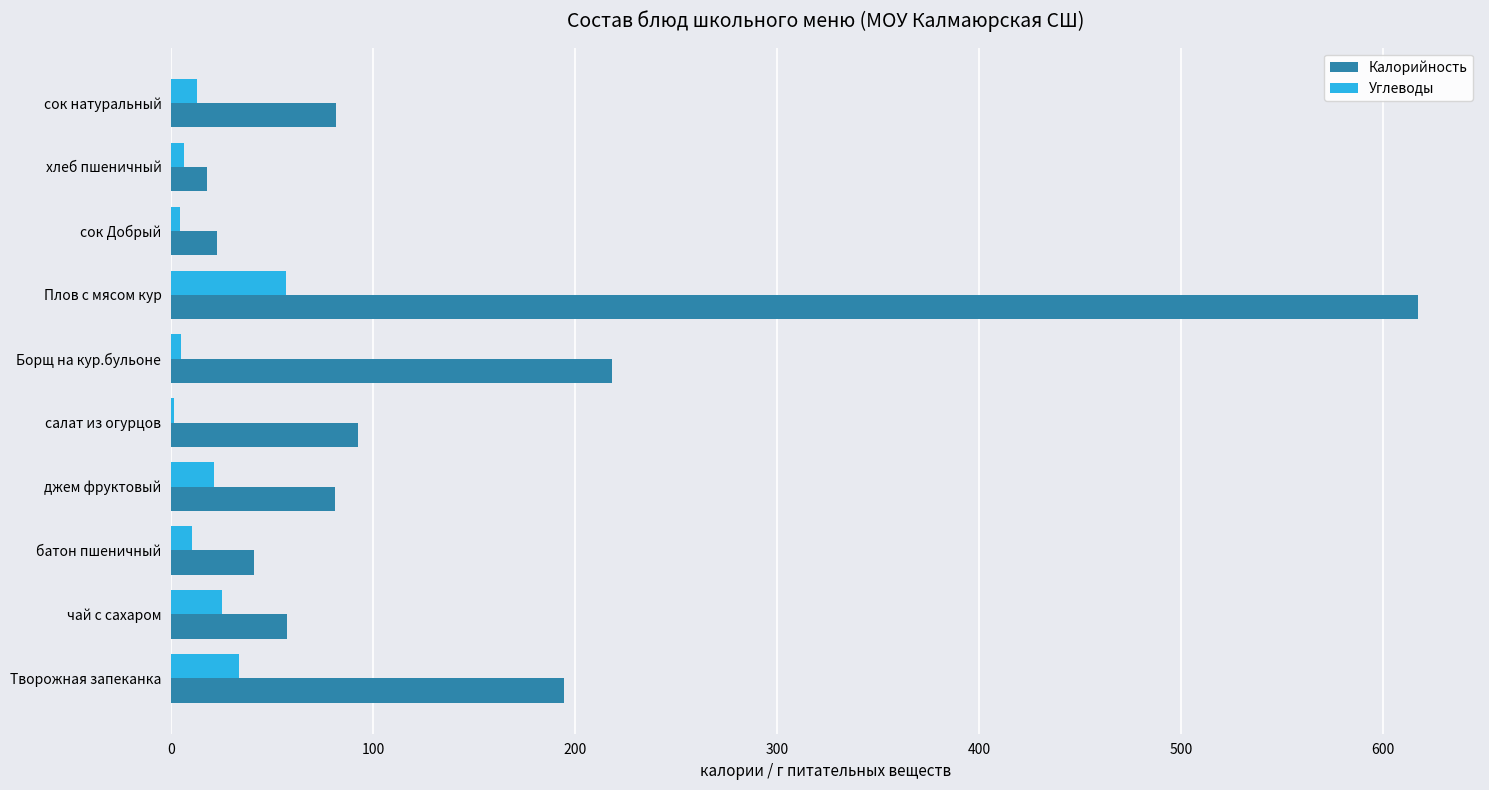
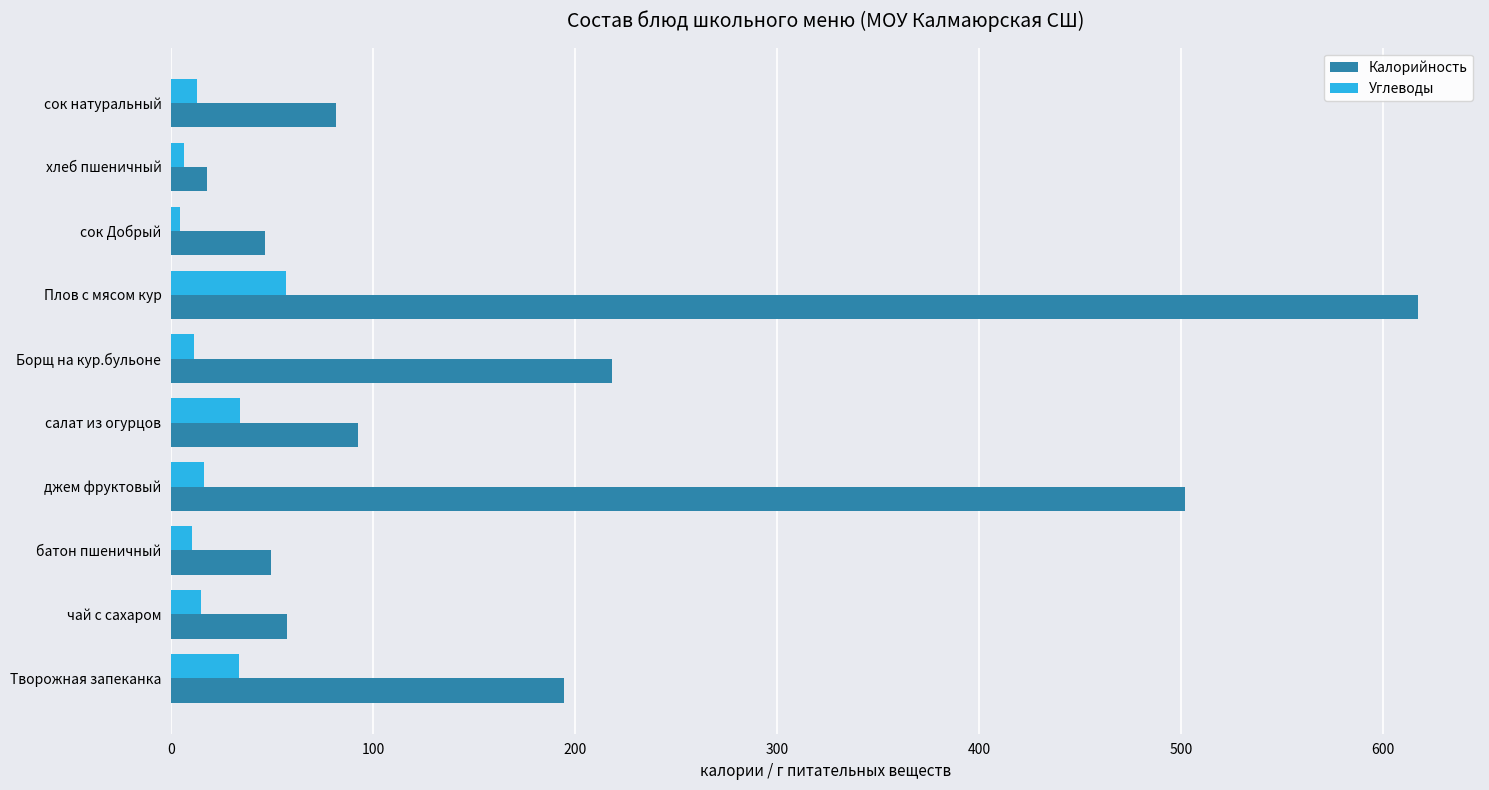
  {
    "Калорийность": {
      "сок натуральный": 82,
      "хлеб пшеничный": 18,
-     "сок Добрый": 23,
+     "сок Добрый": 47,
      "Плов с мясом кур": 617,
      "Борщ на кур.бульоне": 218,
      "салат из огурцов": 93,
-     "джем фруктовый": 81,
-     "батон пшеничный": 41,
+     "джем фруктовый": 502,
+     "батон пшеничный": 50,
      "чай с сахаром": 58,
      "Творожная запеканка": 194
    },
    "Углеводы": {
      "сок натуральный": 13,
      "хлеб пшеничный": 7,
      "сок Добрый": 4,
      "Плов с мясом кур": 57,
-     "Борщ на кур.бульоне": 5,
-     "салат из огурцов": 2,
-     "джем фруктовый": 21,
+     "Борщ на кур.бульоне": 12,
+     "салат из огурцов": 34,
+     "джем фруктовый": 16,
      "батон пшеничный": 10,
-     "чай с сахаром": 25,
+     "чай с сахаром": 15,
      "Творожная запеканка": 33
    }
  }
